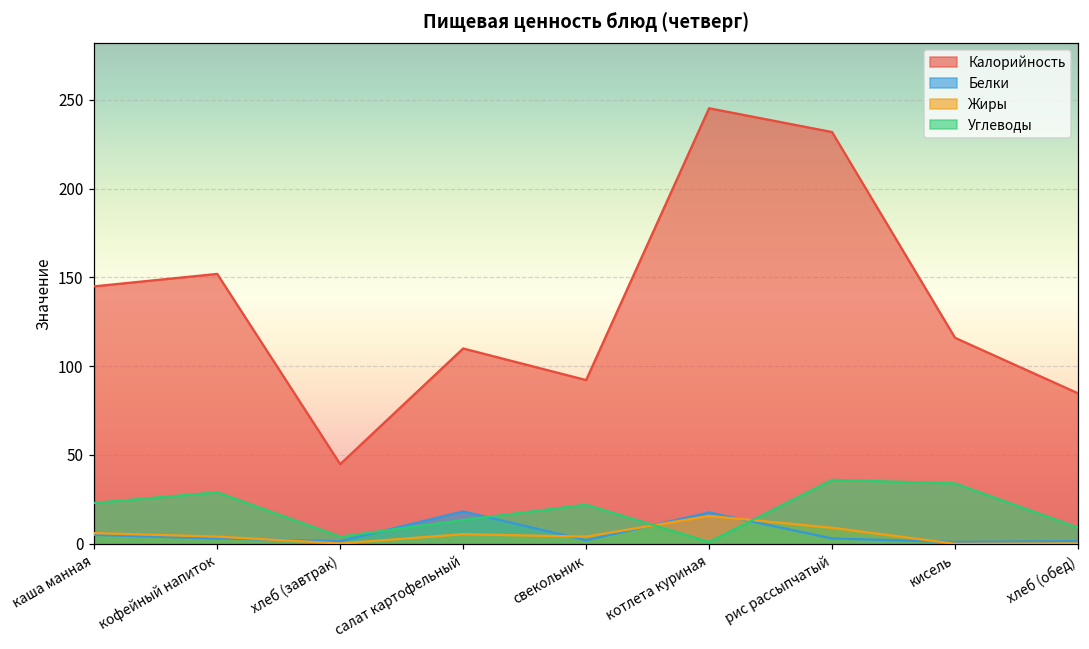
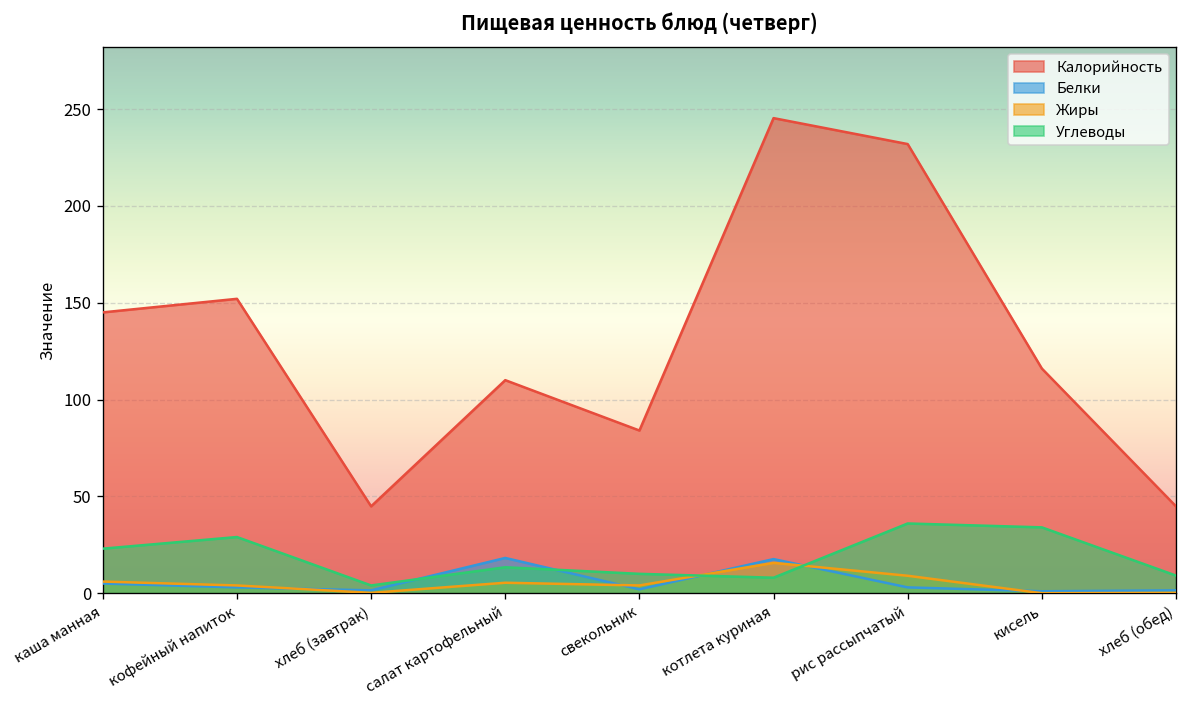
  {
    "Калорийность": {
      "каша манная": 145,
      "кофейный напиток": 152,
      "хлеб (завтрак)": 45,
      "салат картофельный": 110,
-     "свекольник": 92,
+     "свекольник": 84,
      "котлета куриная": 245,
      "рис рассыпчатый": 232,
      "кисель": 116,
-     "хлеб (обед)": 85
+     "хлеб (обед)": 45
    },
    "Белки": {
      "салат картофельный": 18,
      "свекольник": 2,
      "котлета куриная": 18,
      "рис рассыпчатый": 3
    },
    "Жиры": {
      "салат картофельный": 5,
      "свекольник": 4,
      "котлета куриная": 16,
      "рис рассыпчатый": 9
    },
    "Углеводы": {
      "каша манная": 23,
      "кофейный напиток": 29,
      "хлеб (завтрак)": 4,
      "салат картофельный": 13,
-     "свекольник": 22,
-     "котлета куриная": 1,
+     "свекольник": 10,
+     "котлета куриная": 8,
      "рис рассыпчатый": 36,
      "кисель": 34,
      "хлеб (обед)": 9
    }
  }
